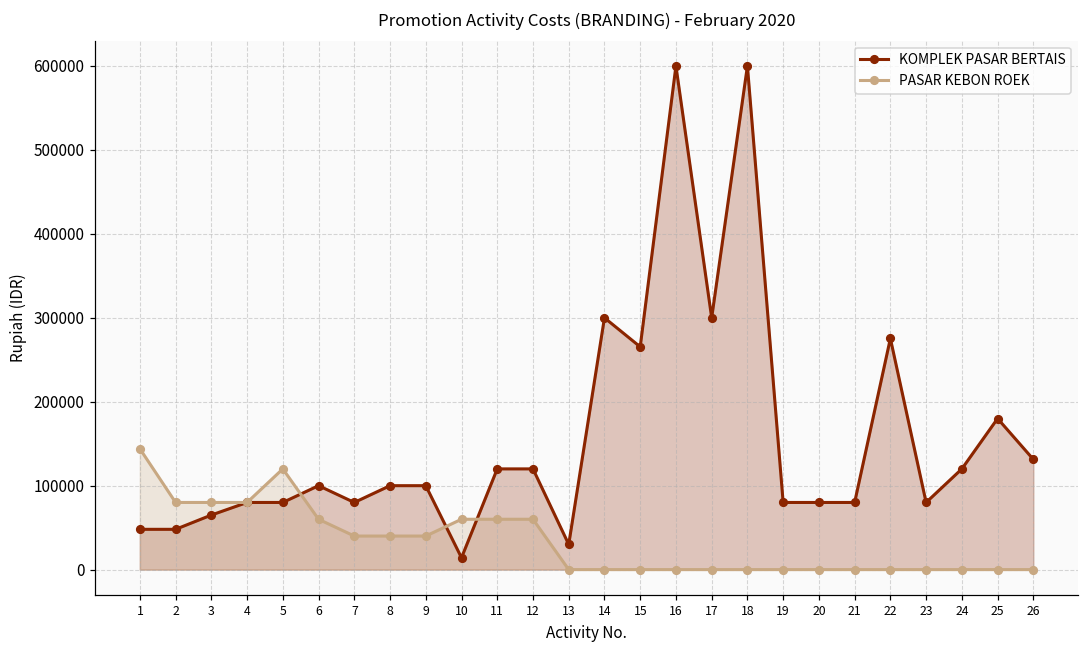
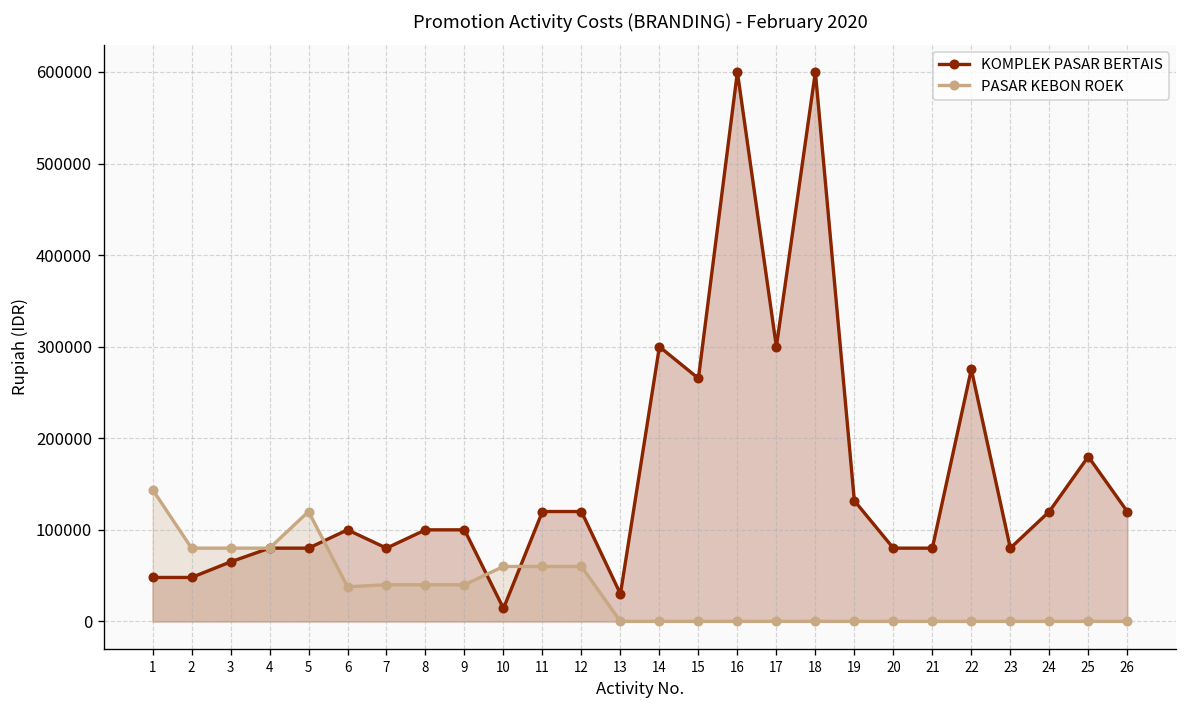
  {
    "KOMPLEK PASAR BERTAIS": {
      "1": 50000,
      "2": 50000,
      "3": 70000,
      "5": 80000,
      "6": 100000,
      "7": 80000,
      "8": 100000,
      "9": 100000,
      "10": 10000,
      "11": 120000,
      "12": 120000,
      "13": 30000,
      "14": 300000,
      "15": 270000,
      "16": 600000,
      "17": 300000,
      "18": 600000,
-     "19": 80000,
+     "19": 130000,
      "20": 80000,
      "21": 80000,
      "22": 280000,
      "23": 80000,
      "24": 120000,
      "25": 180000,
-     "26": 130000
+     "26": 120000
    },
    "PASAR KEBON ROEK": {
      "1": 140000,
      "2": 80000,
      "3": 80000,
      "5": 120000,
-     "6": 60000,
+     "6": 40000,
      "7": 40000,
      "8": 40000,
      "9": 40000,
      "10": 60000,
      "11": 60000,
      "12": 60000,
      "13": 0,
      "14": 0,
      "15": 0,
      "16": 0,
      "17": 0,
      "18": 0,
      "19": 0,
      "20": 0,
      "21": 0,
      "22": 0,
      "23": 0,
      "24": 0,
      "25": 0,
      "26": 0
    }
  }
